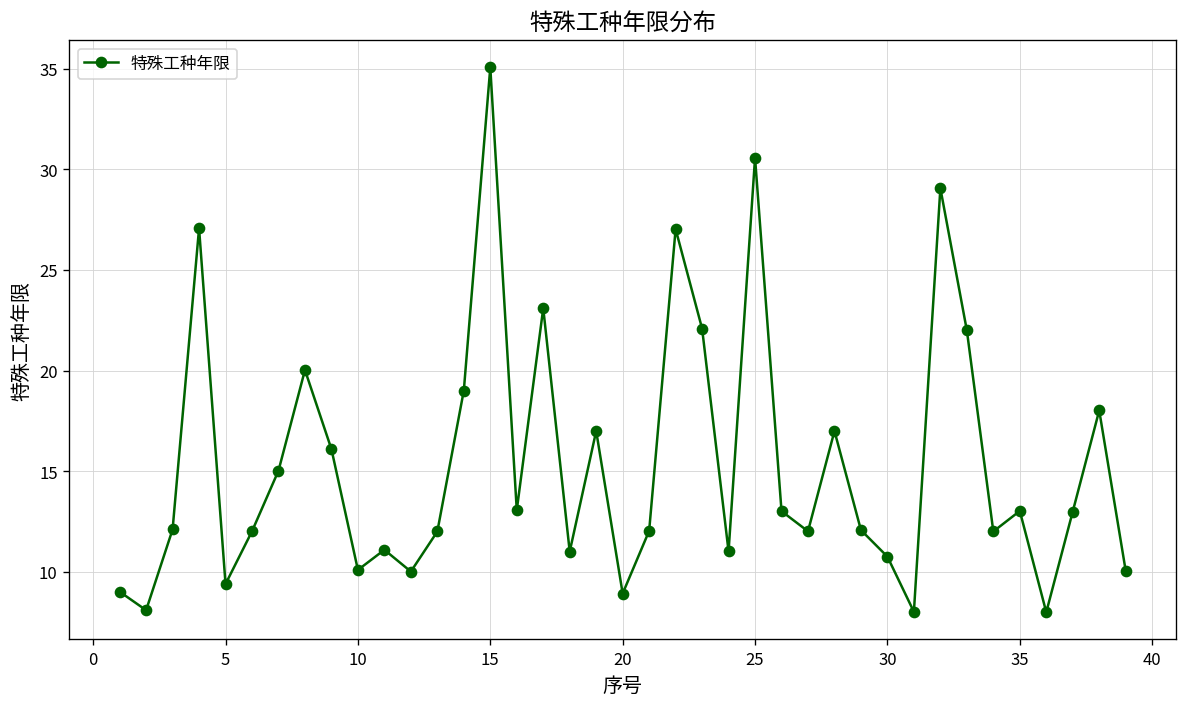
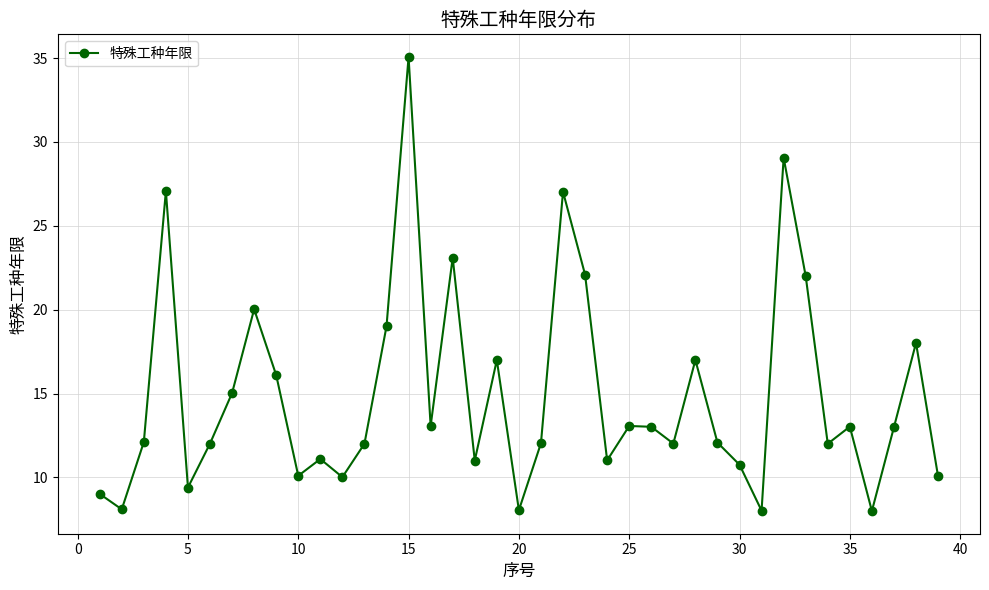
  {
    "5": 9.4,
    "10": 10.1,
    "15": 35.1,
-   "20": 8.9,
-   "25": 30.6,
+   "20": 8.1,
+   "25": 13.1,
    "30": 10.8,
    "35": 13.0
  }
